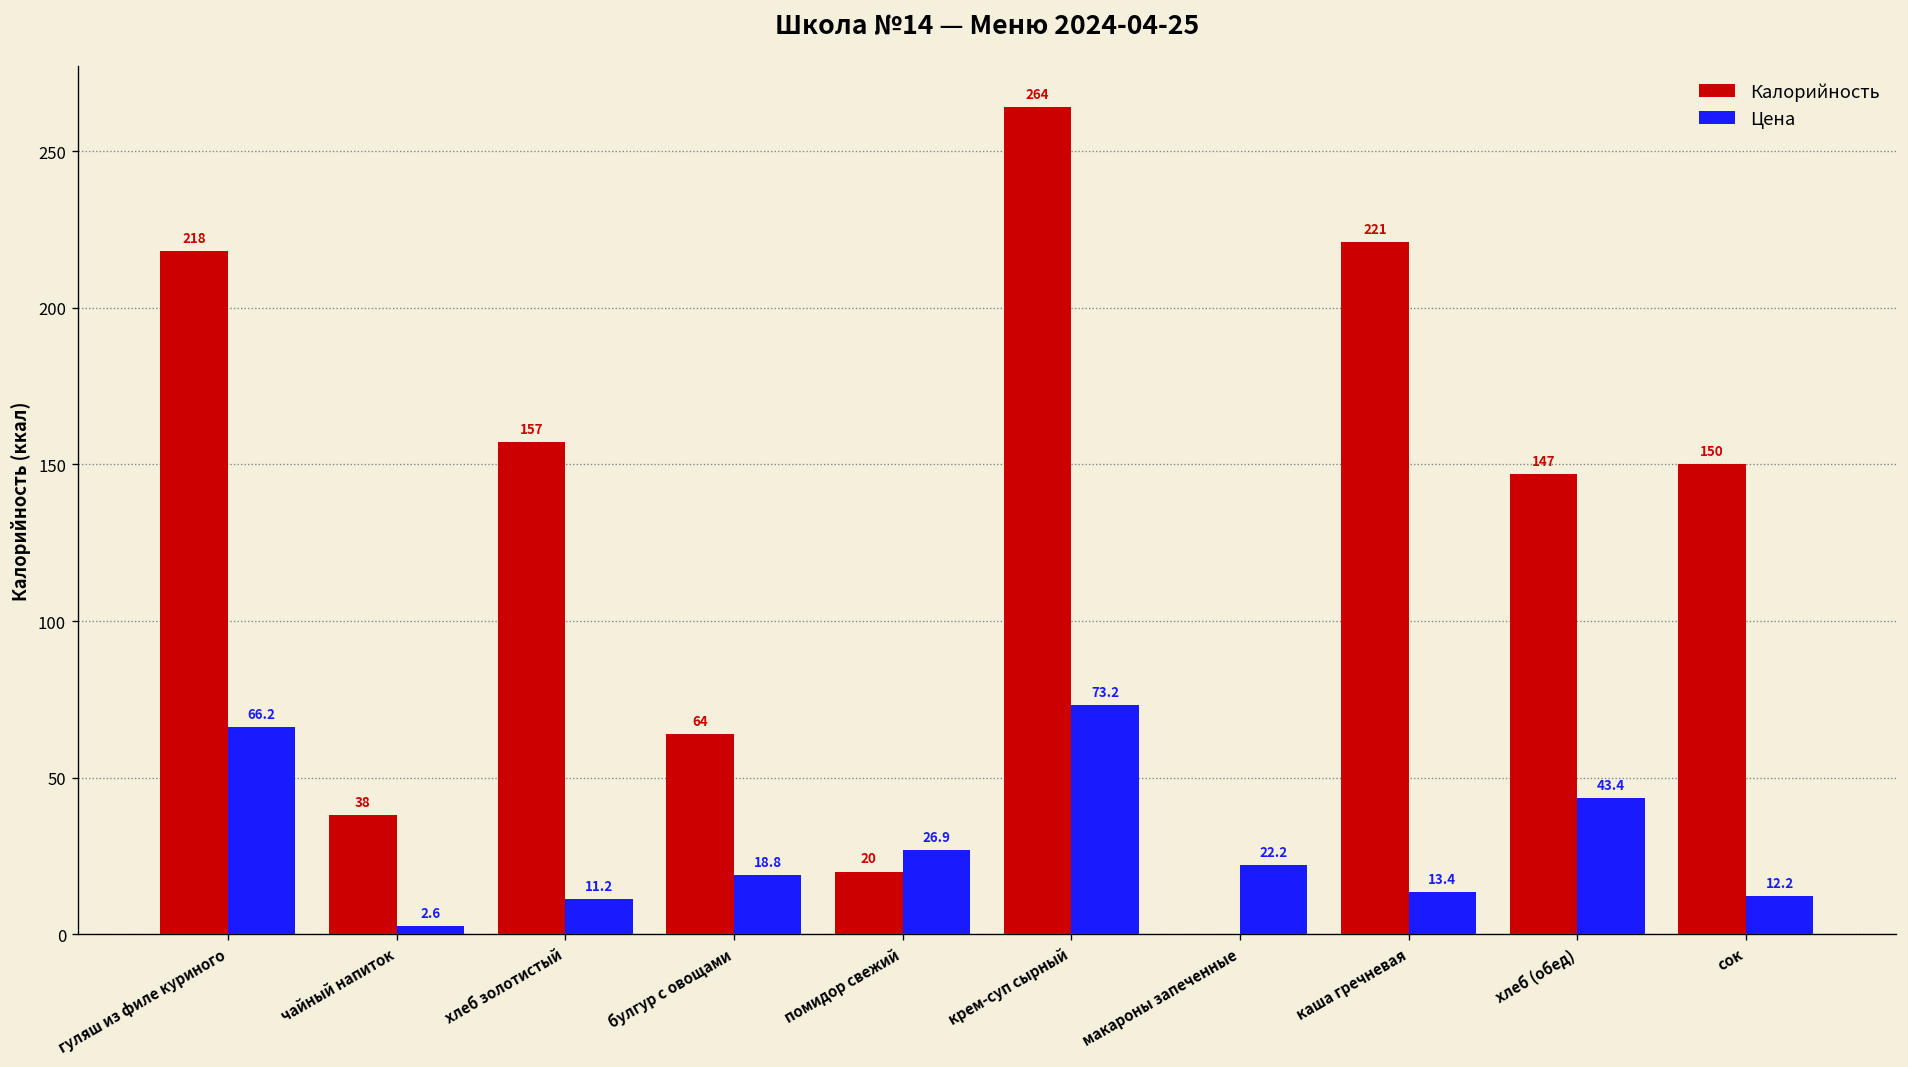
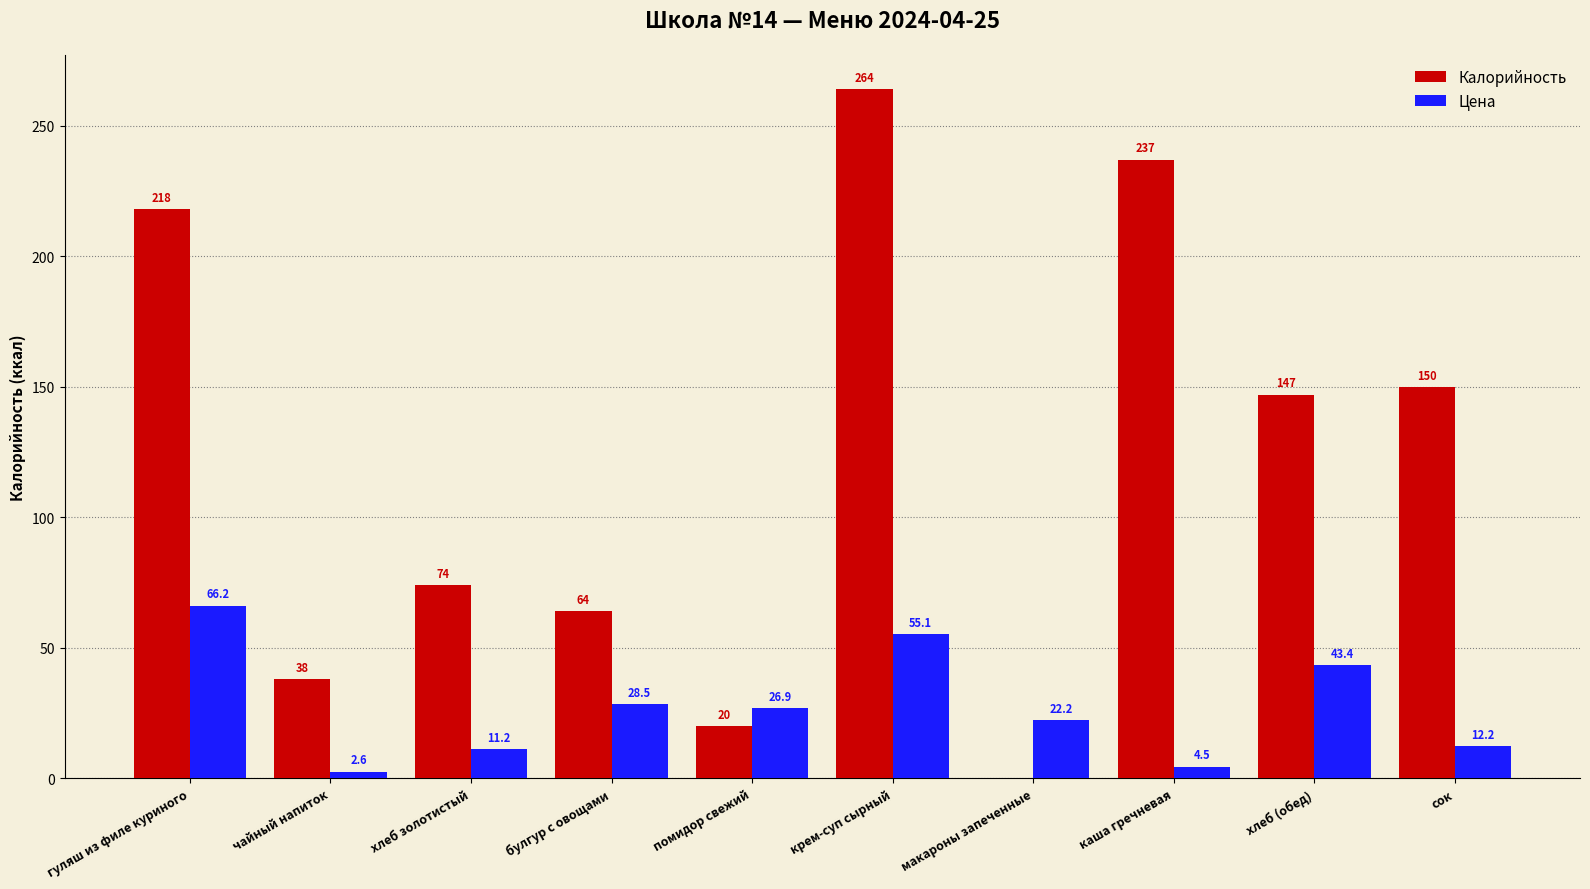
  {
    "Калорийность": {
      "гуляш из филе куриного": 218,
      "чайный напиток": 38,
-     "хлеб золотистый": 157,
+     "хлеб золотистый": 74,
      "булгур с овощами": 64,
      "помидор свежий": 20,
      "крем-суп сырный": 264,
-     "каша гречневая": 221,
+     "каша гречневая": 237,
      "хлеб (обед)": 147,
      "сок": 150
    },
    "Цена": {
      "гуляш из филе куриного": 66.2,
      "чайный напиток": 2.6,
      "хлеб золотистый": 11.2,
-     "булгур с овощами": 18.8,
+     "булгур с овощами": 28.5,
      "помидор свежий": 26.9,
-     "крем-суп сырный": 73.2,
+     "крем-суп сырный": 55.1,
      "макароны запеченные": 22.2,
-     "каша гречневая": 13.4,
+     "каша гречневая": 4.5,
      "хлеб (обед)": 43.4,
      "сок": 12.2
    }
  }
